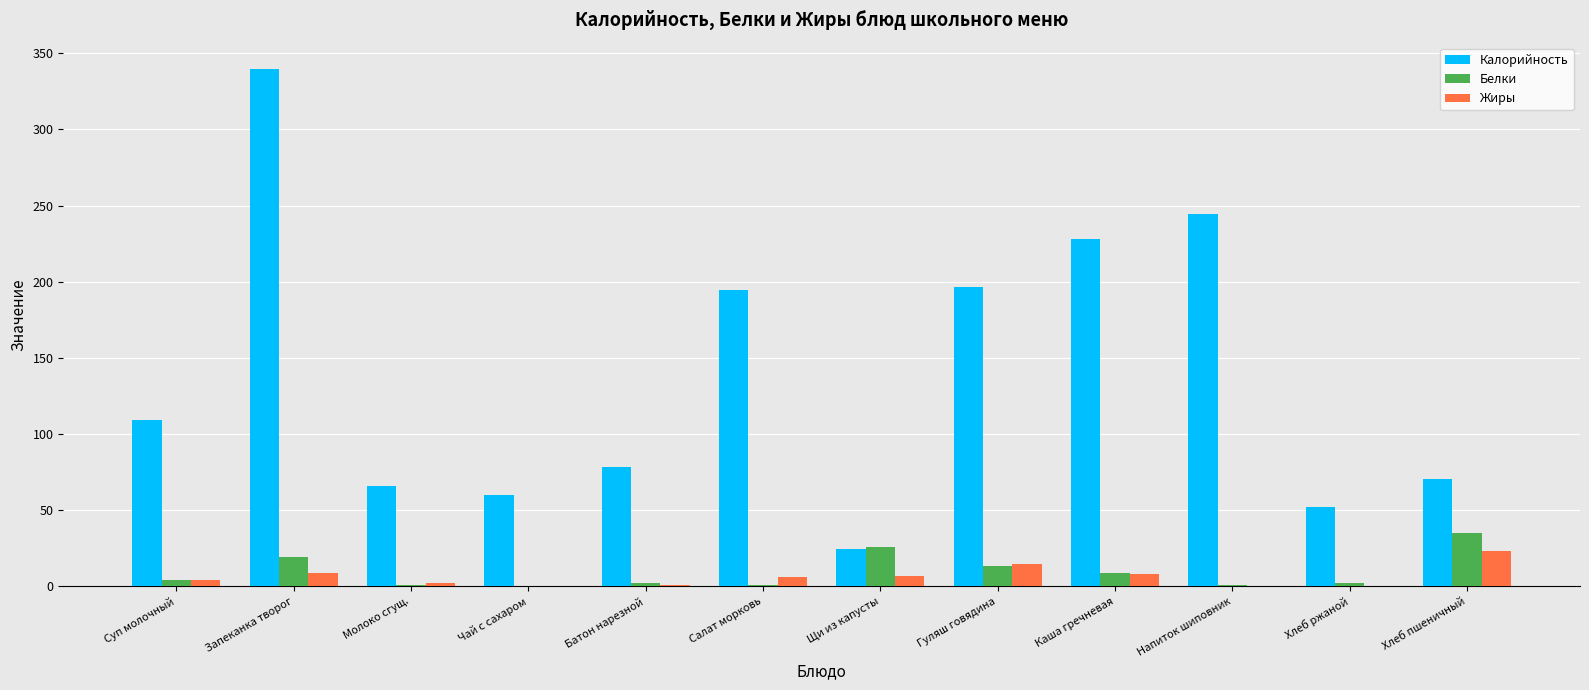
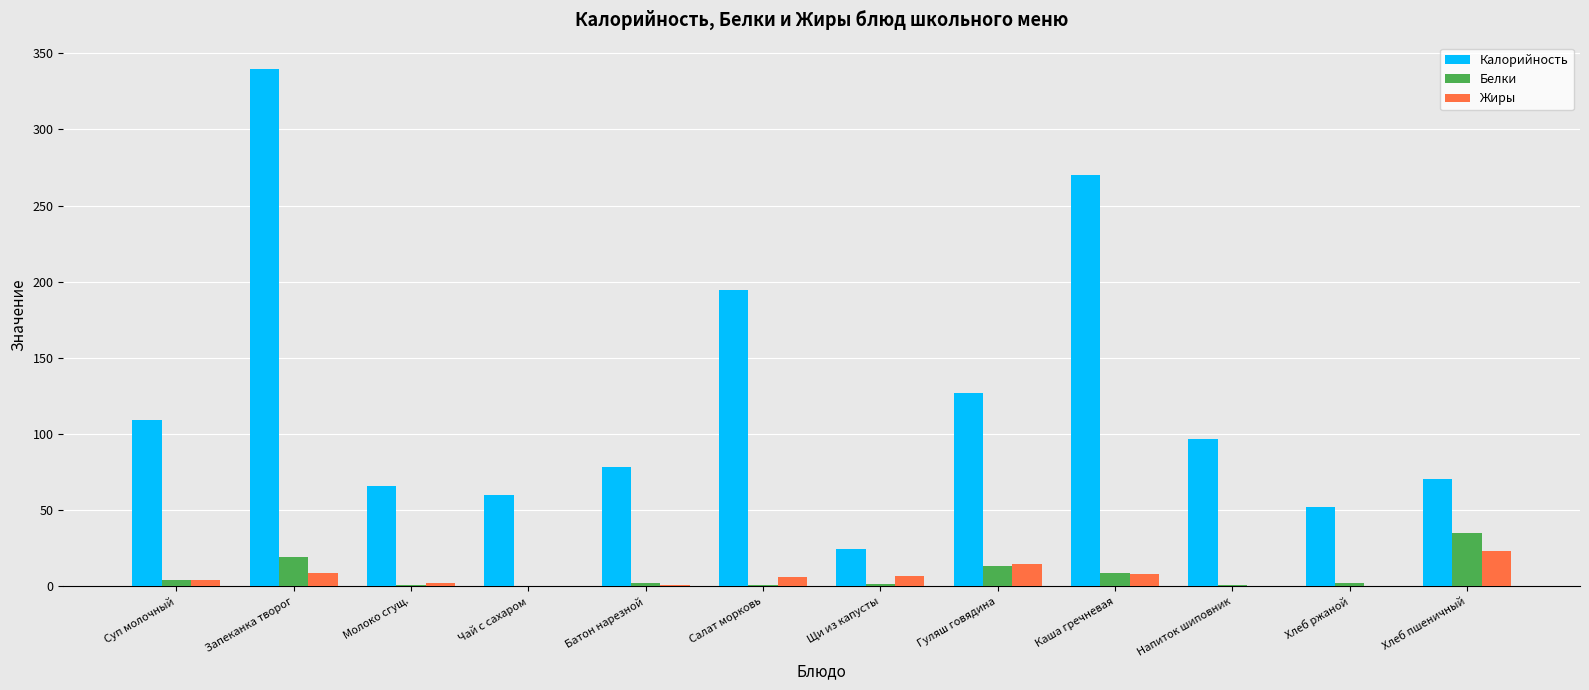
  {
    "Калорийность": {
      "Суп молочный": 110,
      "Запеканка творог": 340,
      "Молоко сгущ.": 66,
      "Чай с сахаром": 60,
      "Батон нарезной": 79,
      "Салат морковь": 195,
      "Щи из капусты": 24,
-     "Гуляш говядина": 197,
-     "Каша гречневая": 228,
-     "Напиток шиповник": 244,
+     "Гуляш говядина": 127,
+     "Каша гречневая": 270,
+     "Напиток шиповник": 97,
      "Хлеб ржаной": 52,
      "Хлеб пшеничный": 71
    },
    "Белки": {
      "Суп молочный": 4,
      "Запеканка творог": 19,
      "Батон нарезной": 2,
-     "Щи из капусты": 26,
+     "Щи из капусты": 2,
      "Гуляш говядина": 13,
      "Каша гречневая": 9,
      "Хлеб ржаной": 2,
      "Хлеб пшеничный": 35
    },
    "Жиры": {
      "Суп молочный": 4,
      "Запеканка творог": 9,
      "Молоко сгущ.": 2,
      "Чай с сахаром": 0,
      "Салат морковь": 6,
      "Щи из капусты": 6,
      "Гуляш говядина": 15,
      "Каша гречневая": 8,
      "Хлеб пшеничный": 23
    }
  }
